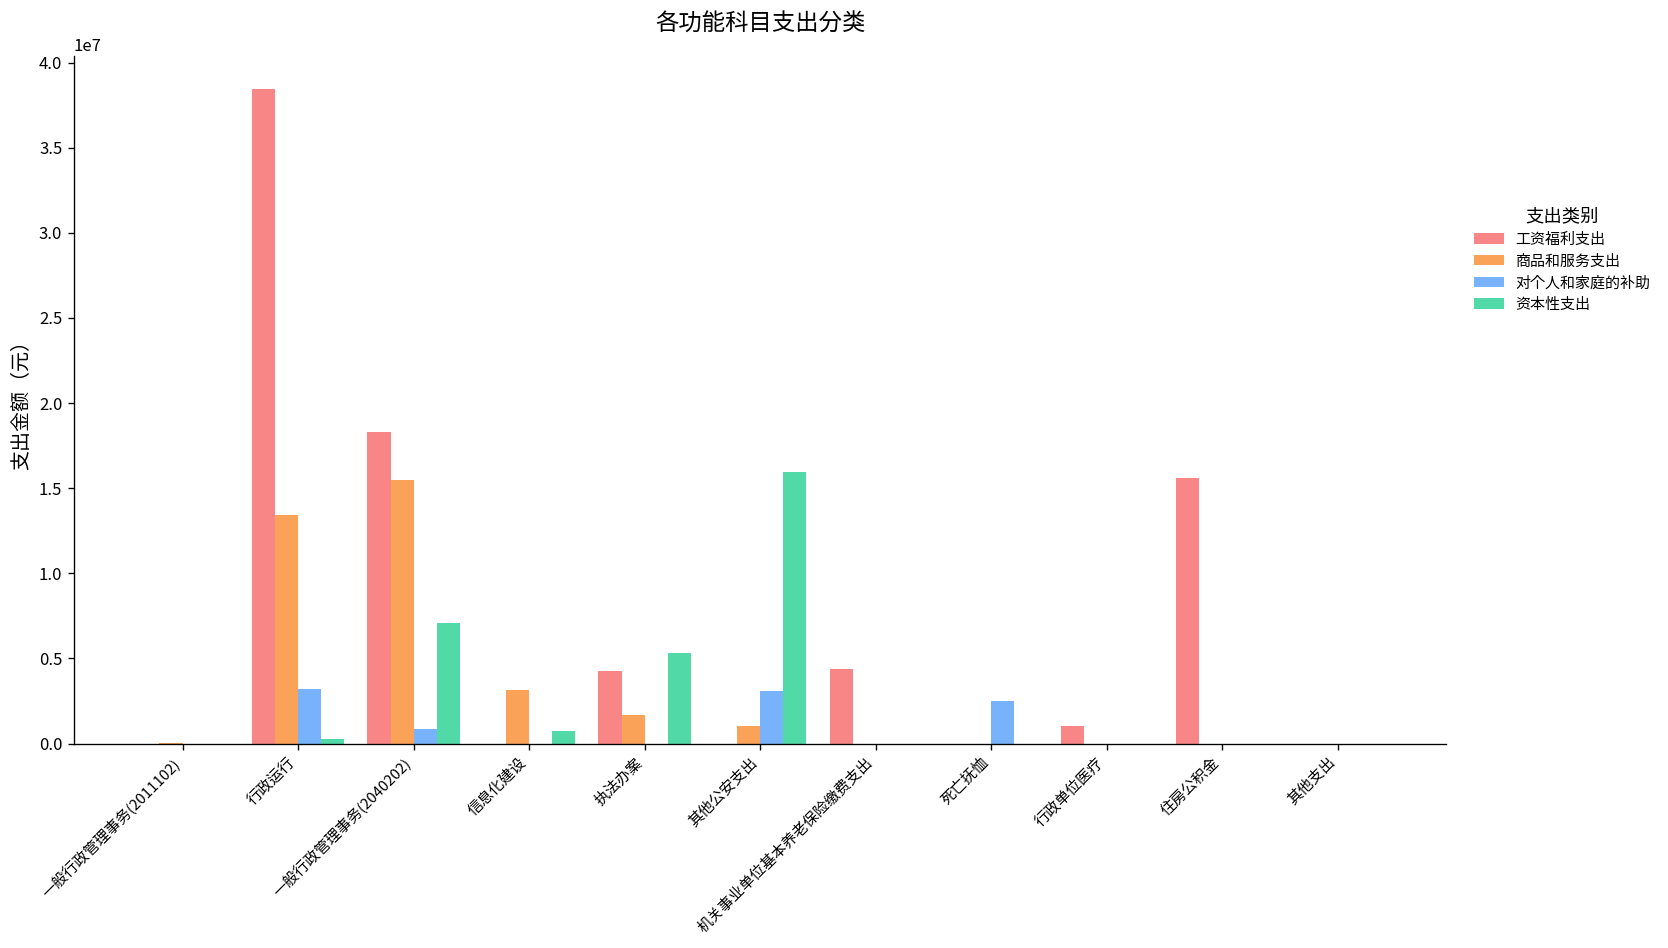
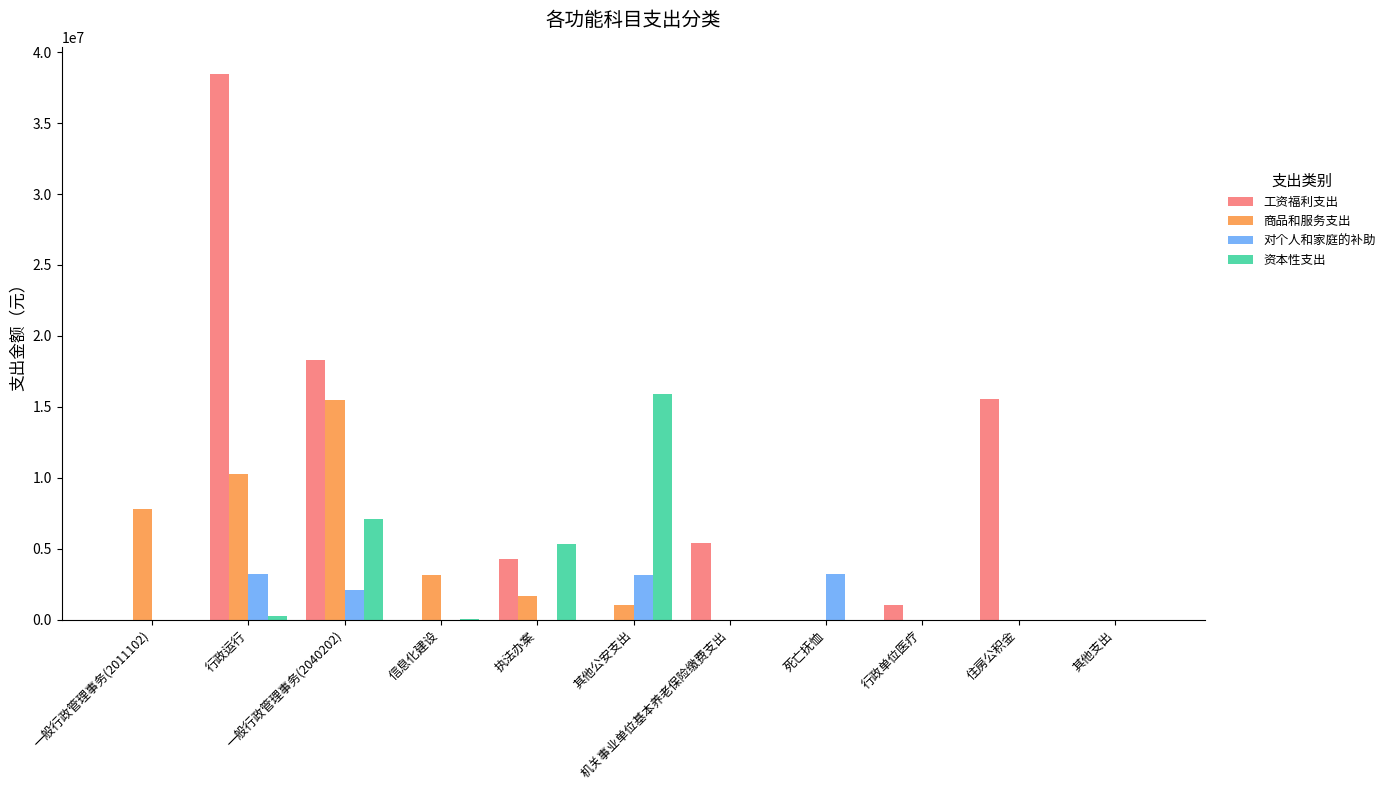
  {
    "工资福利支出": {
      "一般行政管理事务(2011102)": 0,
      "行政运行": 38500000,
      "一般行政管理事务(2040202)": 18300000,
      "信息化建设": 0,
      "执法办案": 4300000,
      "其他公安支出": 0,
-     "机关事业单位基本养老保险缴费支出": 4400000,
+     "机关事业单位基本养老保险缴费支出": 5400000,
      "死亡抚恤": 0,
      "行政单位医疗": 1000000,
      "住房公积金": 15600000,
      "其他支出": 0
    },
    "商品和服务支出": {
-     "一般行政管理事务(2011102)": 0,
-     "行政运行": 13500000,
+     "一般行政管理事务(2011102)": 7800000,
+     "行政运行": 10200000,
      "一般行政管理事务(2040202)": 15500000,
      "信息化建设": 3100000,
      "执法办案": 1700000,
      "其他公安支出": 1000000,
      "机关事业单位基本养老保险缴费支出": 0,
      "死亡抚恤": 0,
      "行政单位医疗": 0,
      "住房公积金": 0
    },
    "对个人和家庭的补助": {
      "一般行政管理事务(2011102)": 0,
      "行政运行": 3200000,
-     "一般行政管理事务(2040202)": 900000,
+     "一般行政管理事务(2040202)": 2100000,
      "信息化建设": 0,
      "执法办案": 0,
      "其他公安支出": 3100000,
      "机关事业单位基本养老保险缴费支出": 0,
-     "死亡抚恤": 2500000,
+     "死亡抚恤": 3200000,
      "行政单位医疗": 0,
      "住房公积金": 0,
      "其他支出": 0
    },
    "资本性支出": {
      "一般行政管理事务(2011102)": 0,
      "行政运行": 300000,
      "一般行政管理事务(2040202)": 7100000,
-     "信息化建设": 700000,
+     "信息化建设": 100000,
      "执法办案": 5300000,
      "其他公安支出": 15900000,
      "机关事业单位基本养老保险缴费支出": 0,
      "死亡抚恤": 0,
      "行政单位医疗": 0,
      "住房公积金": 0,
      "其他支出": 0
    }
  }
